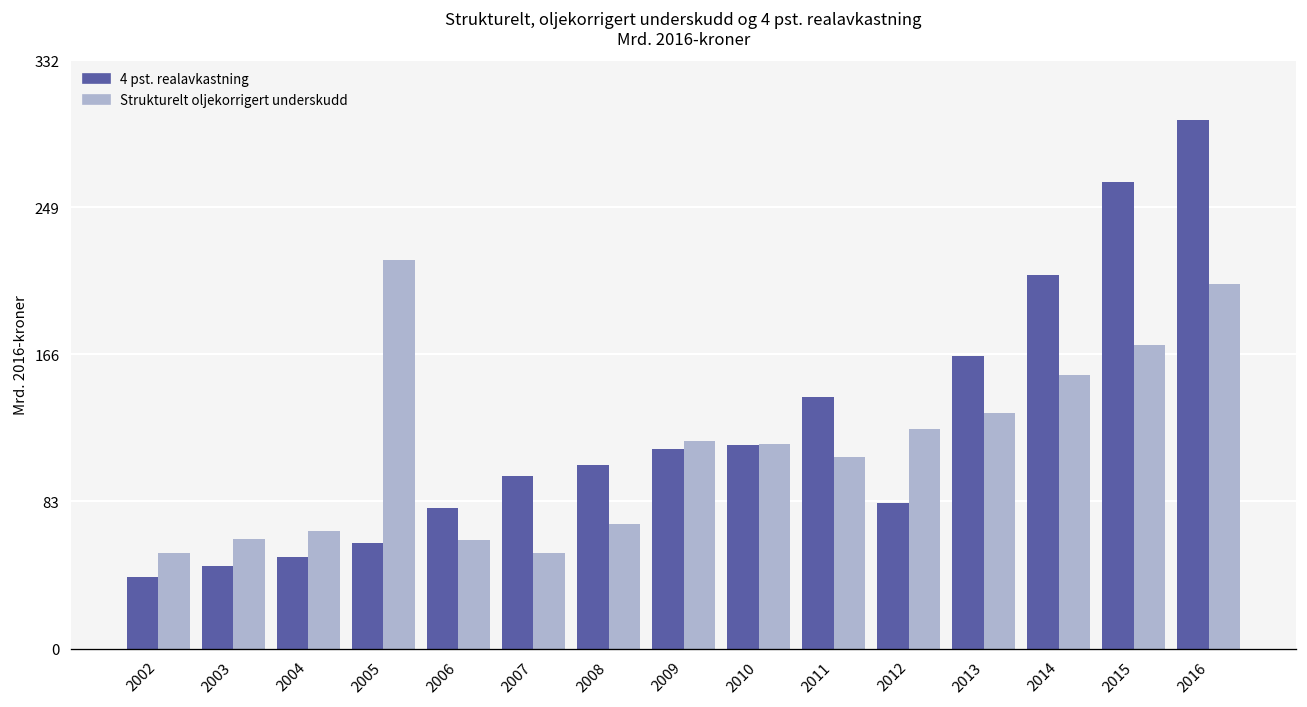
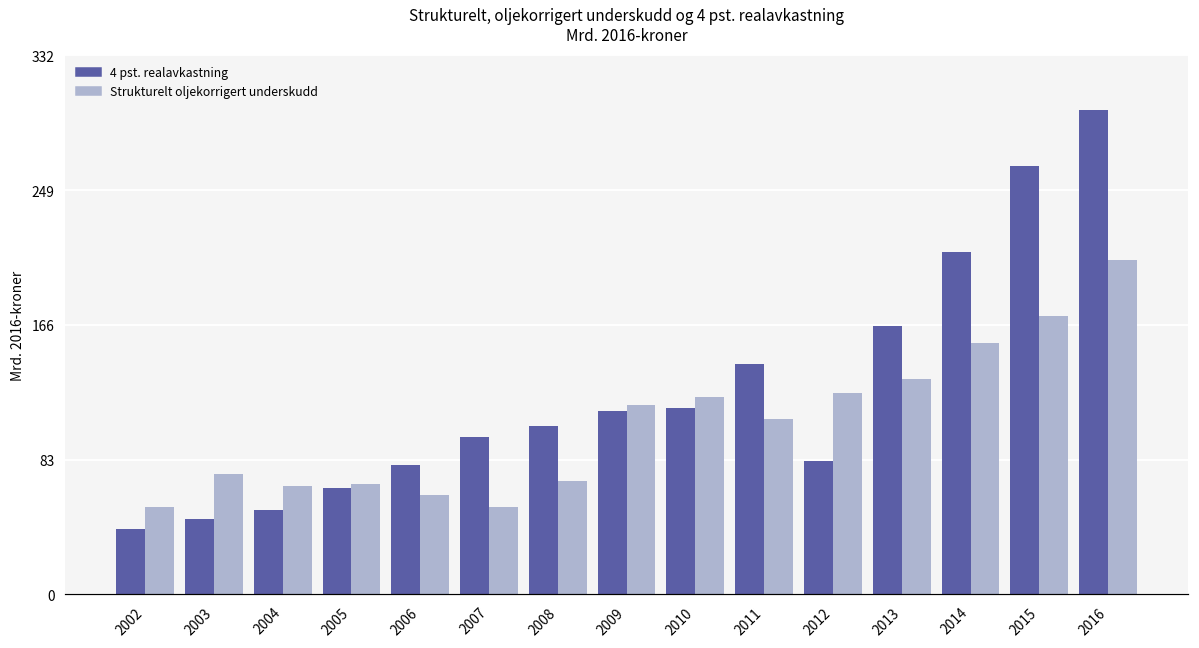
  {
    "4 pst. realavkastning": {
      "2002": 41,
      "2003": 47,
      "2004": 52,
-     "2005": 60,
+     "2005": 65,
      "2006": 79,
      "2007": 97,
      "2008": 104,
      "2009": 113,
      "2010": 115,
      "2011": 142,
      "2012": 82,
      "2013": 165,
      "2014": 211,
      "2015": 264,
      "2016": 298
    },
    "Strukturelt oljekorrigert underskudd": {
      "2002": 54,
-     "2003": 62,
+     "2003": 74,
      "2004": 67,
-     "2005": 220,
+     "2005": 68,
      "2006": 61,
      "2007": 54,
      "2008": 70,
      "2009": 117,
-     "2010": 115,
+     "2010": 122,
      "2011": 108,
      "2012": 124,
      "2013": 133,
      "2014": 155,
      "2015": 171,
      "2016": 206
    }
  }
